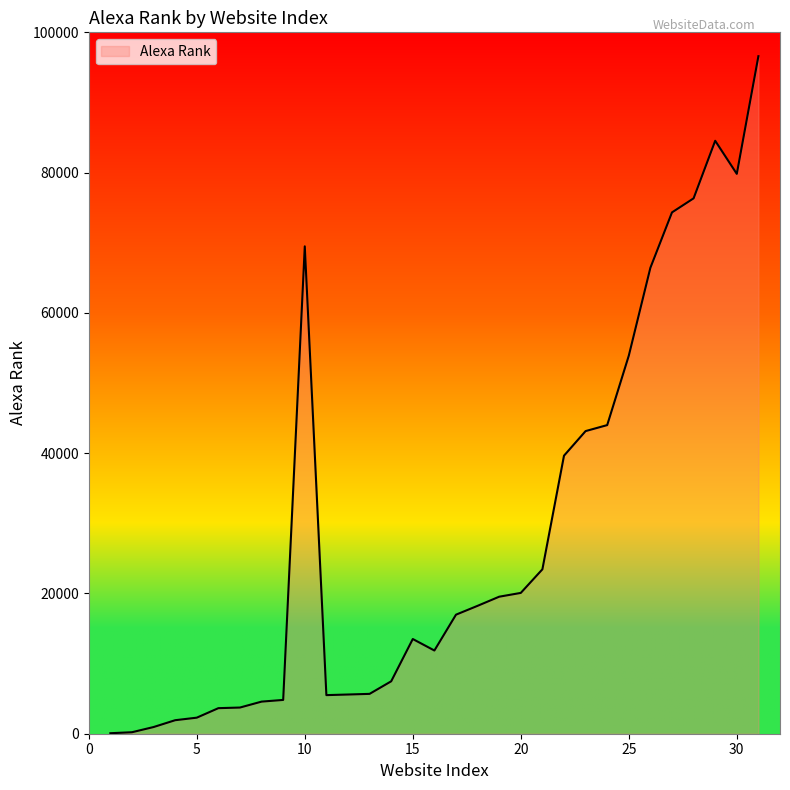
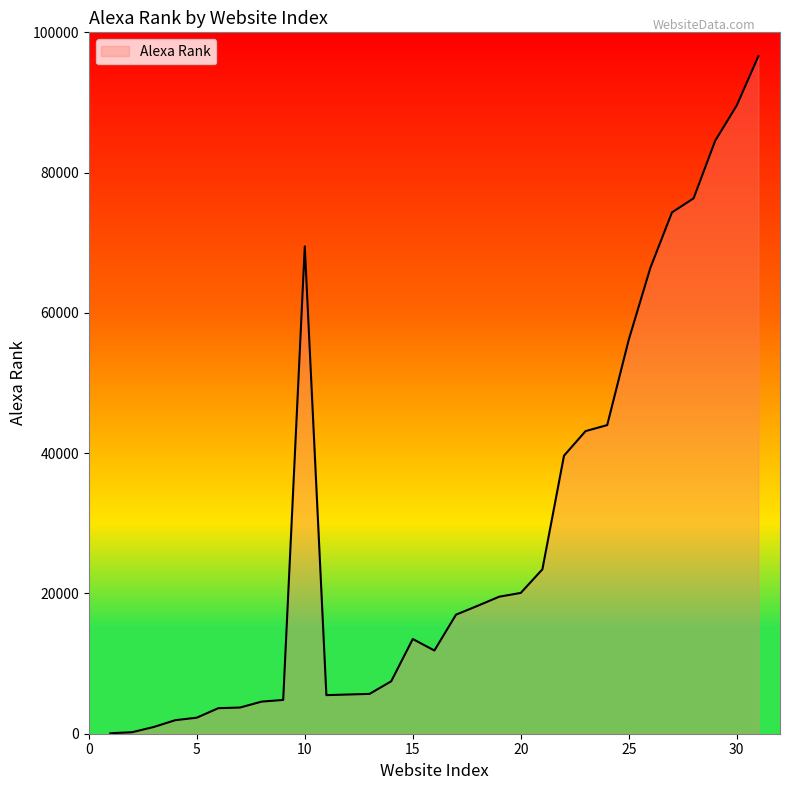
  {
    "5": 2000,
    "10": 69000,
    "15": 14000,
    "20": 20000,
-   "25": 54000,
-   "30": 80000
+   "25": 56000,
+   "30": 90000
  }
